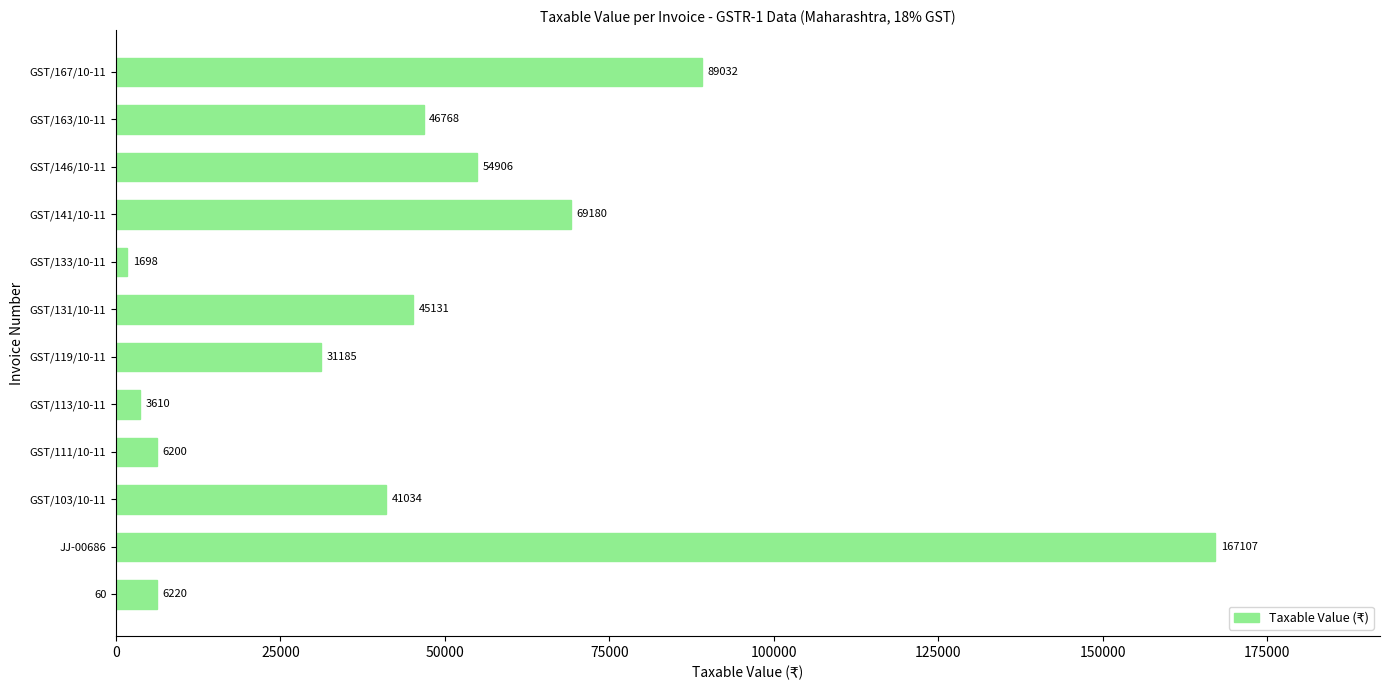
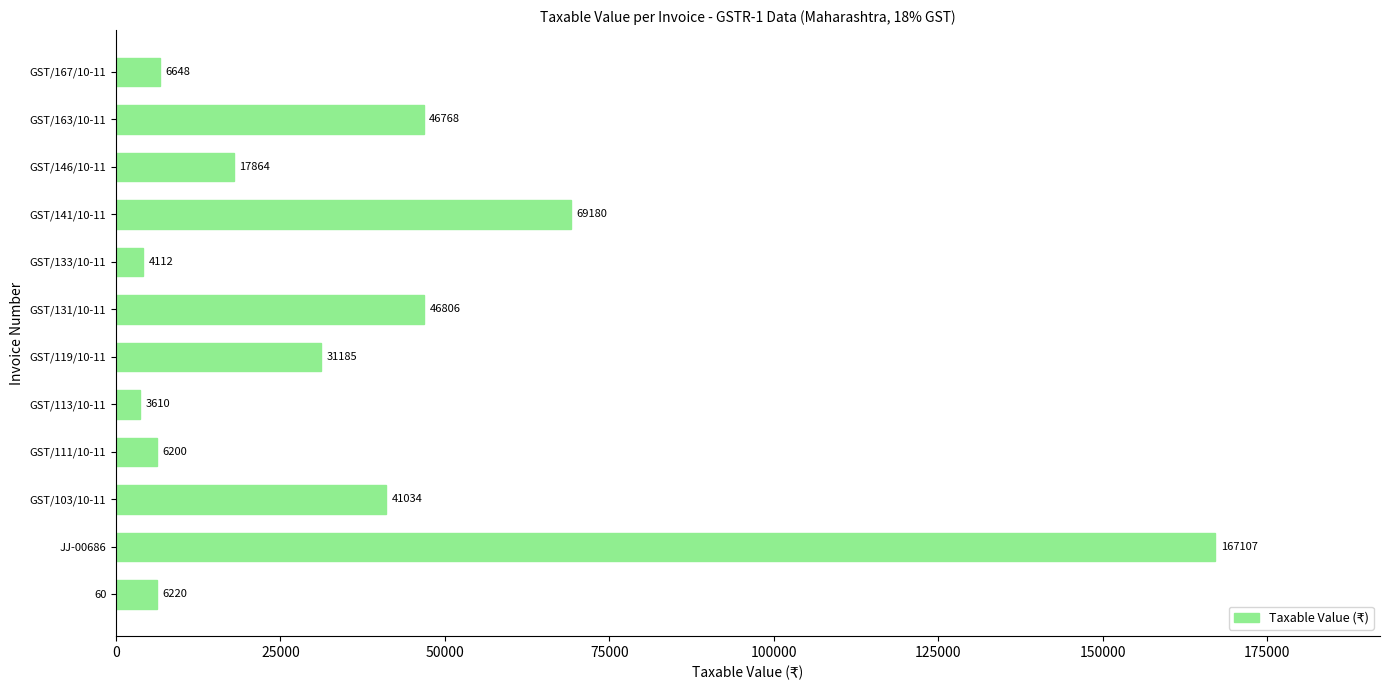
  {
-   "GST/167/10-11": 89032,
+   "GST/167/10-11": 6648,
    "GST/163/10-11": 46768,
-   "GST/146/10-11": 54906,
+   "GST/146/10-11": 17864,
    "GST/141/10-11": 69180,
-   "GST/133/10-11": 1698,
-   "GST/131/10-11": 45131,
+   "GST/133/10-11": 4112,
+   "GST/131/10-11": 46806,
    "GST/119/10-11": 31185,
    "GST/113/10-11": 3610,
    "GST/111/10-11": 6200,
    "GST/103/10-11": 41034,
    "JJ-00686": 167107,
    "60": 6220
  }
